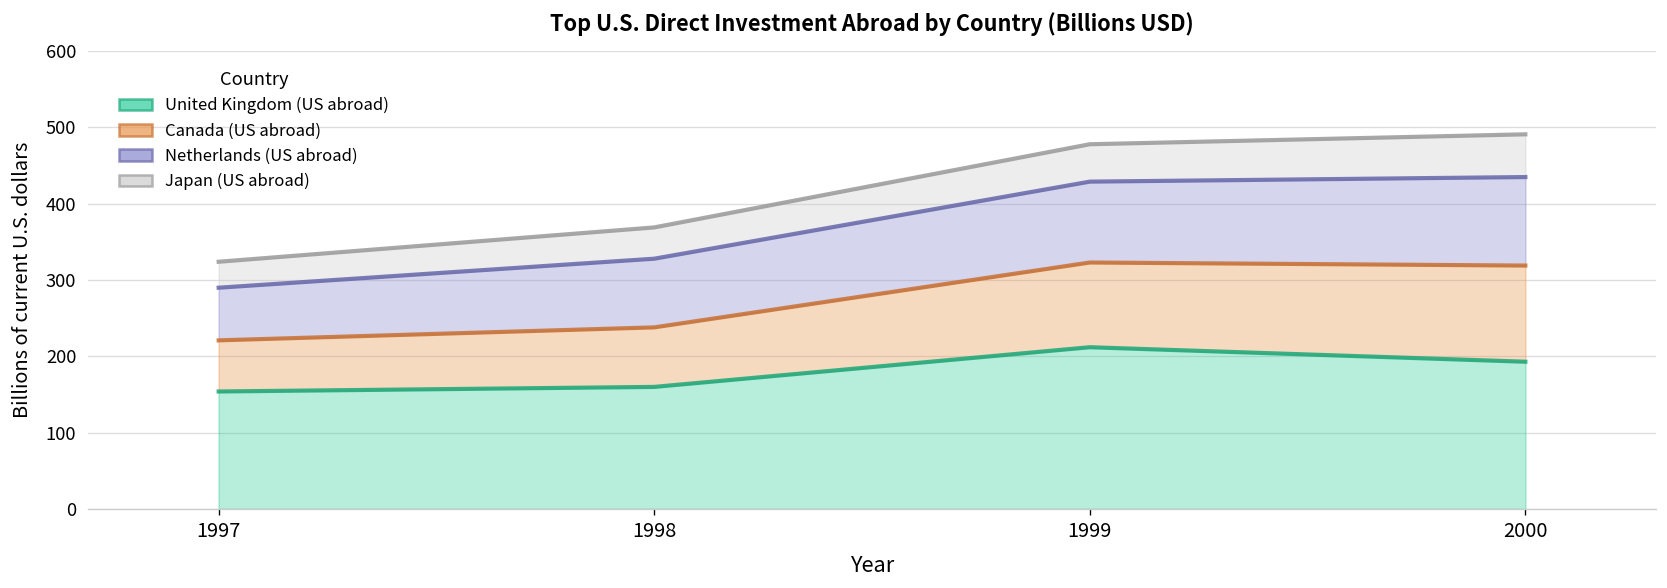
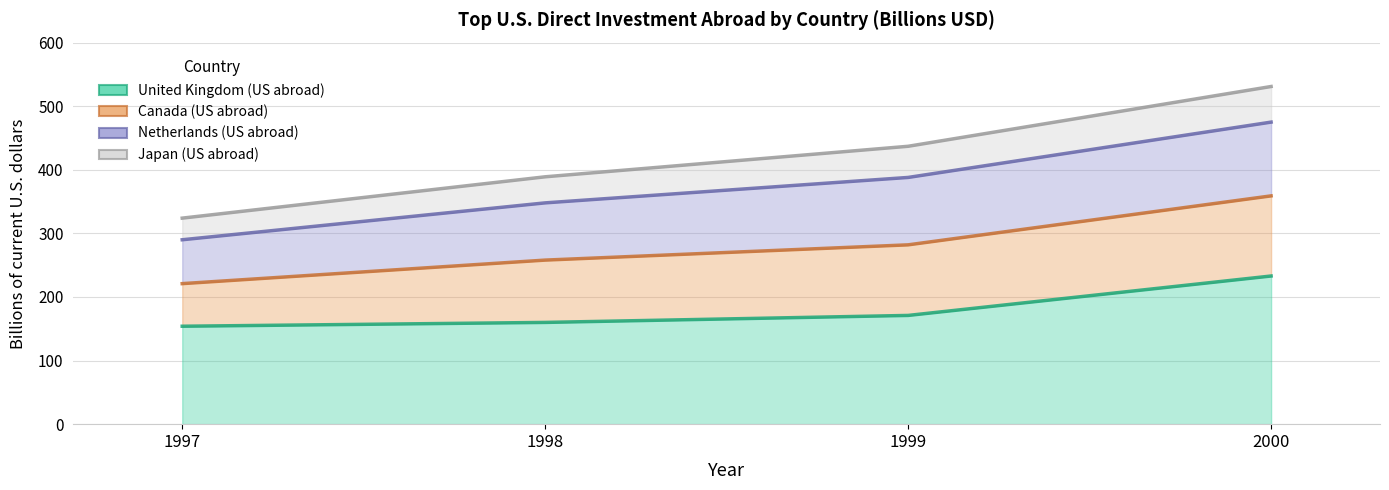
  {
    "United Kingdom (US abroad)": {
      "1997": 150,
      "1998": 160,
-     "1999": 210,
-     "2000": 190
+     "1999": 170,
+     "2000": 230
    },
    "Canada (US abroad)": {
      "1997": 70,
-     "1998": 80,
+     "1998": 100,
      "1999": 110,
      "2000": 130
    }
  }
